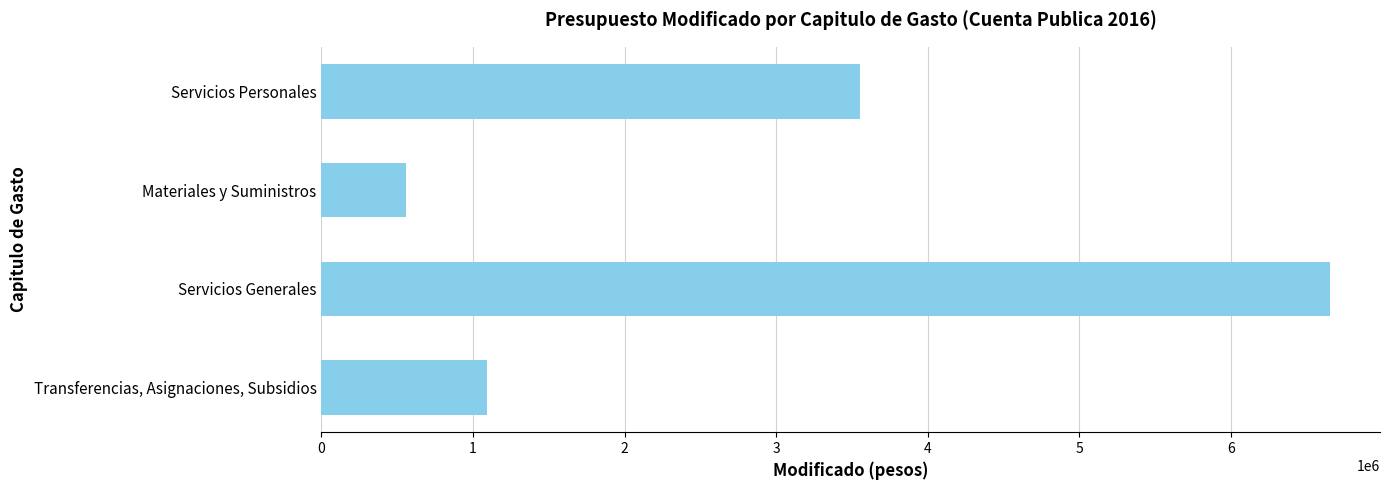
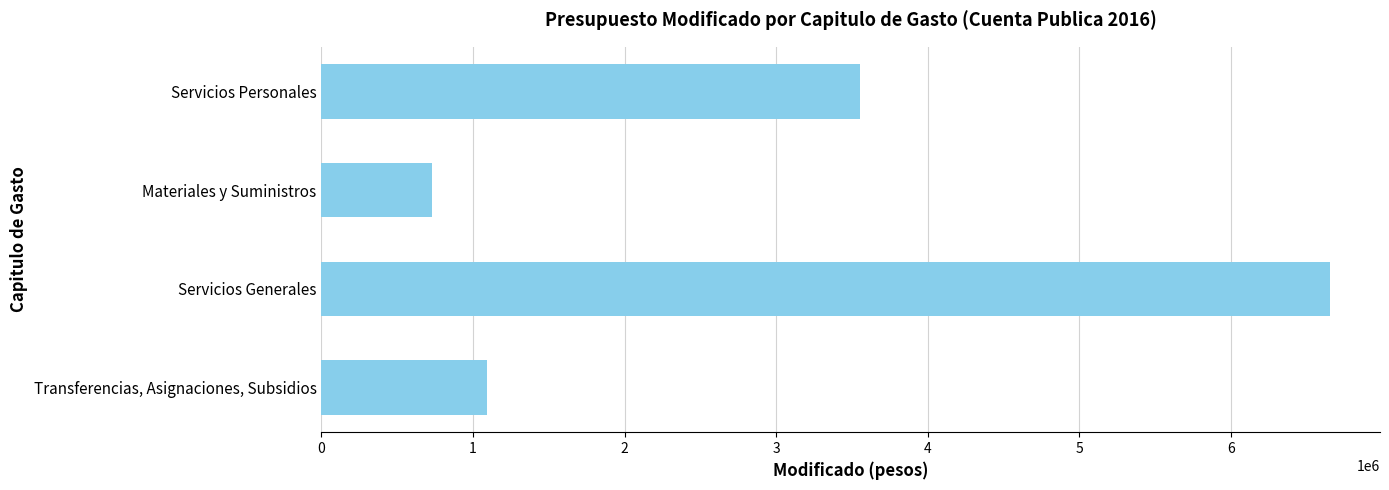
  {
    "Servicios Personales": 3550000,
-   "Materiales y Suministros": 560000,
+   "Materiales y Suministros": 730000,
    "Servicios Generales": 6650000,
    "Transferencias, Asignaciones, Subsidios": 1090000
  }
